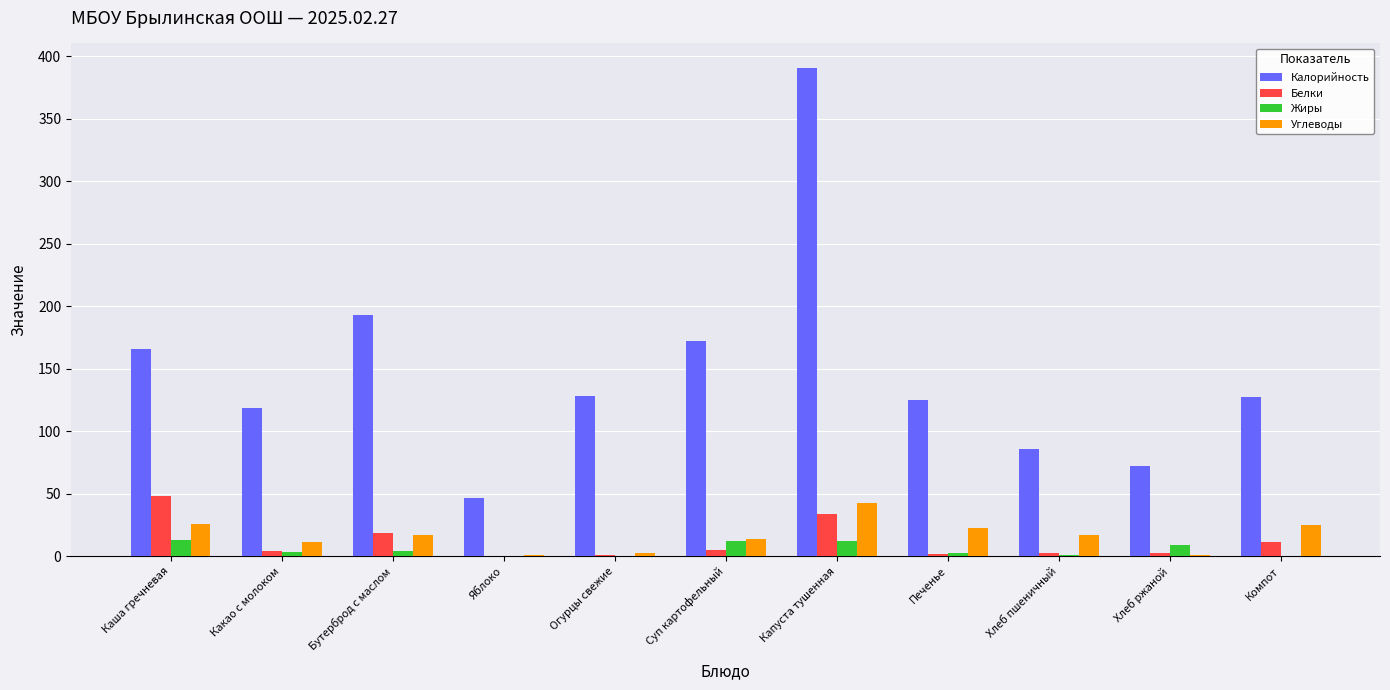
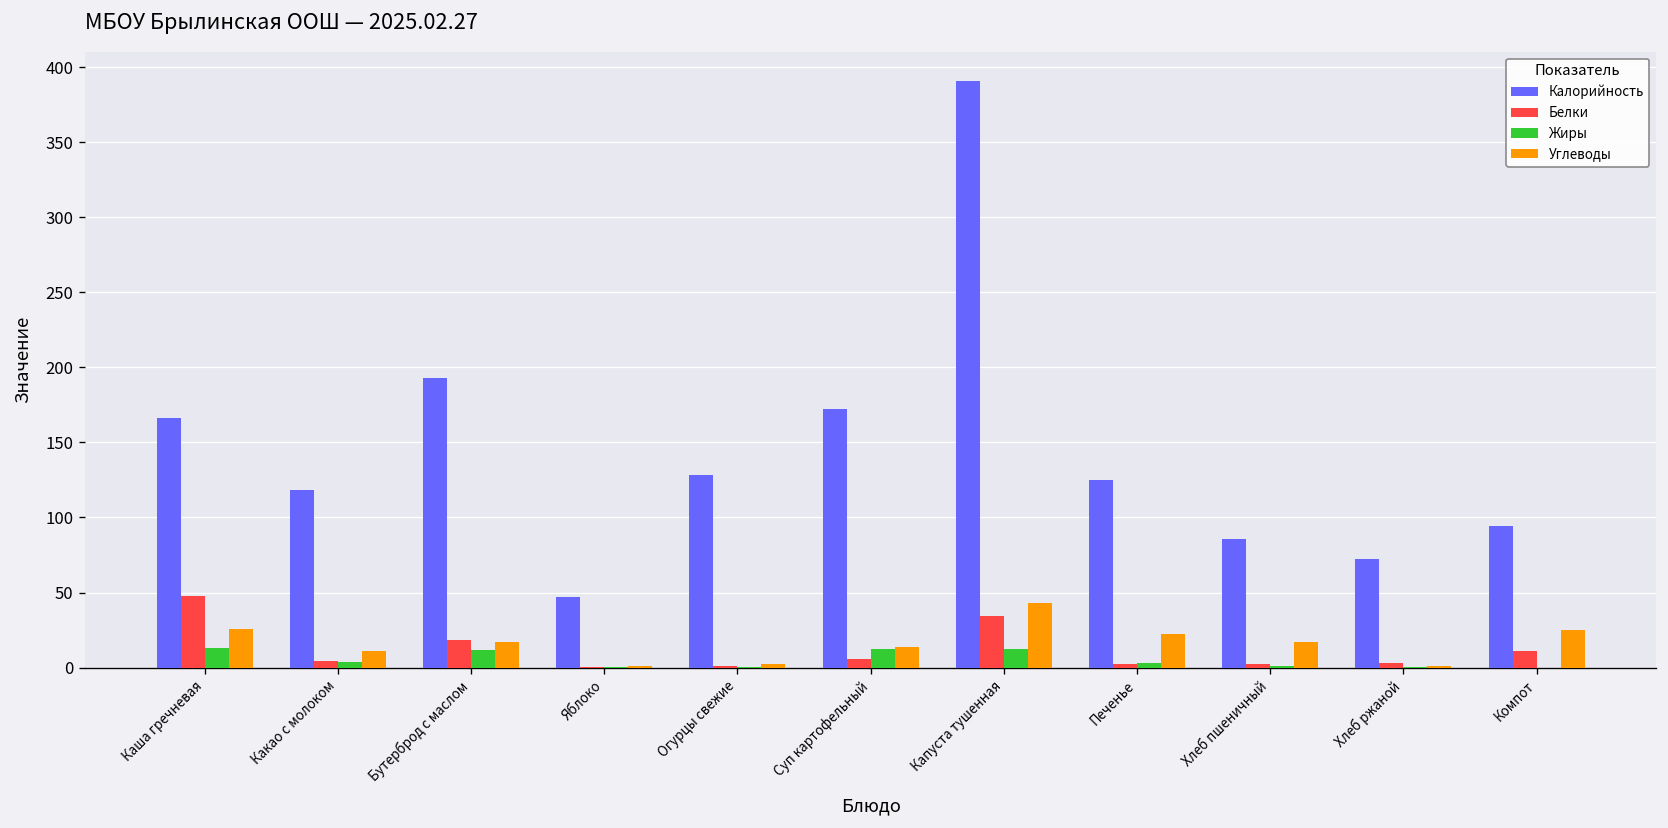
  {
    "Калорийность": {
      "Каша гречневая": 166,
      "Какао с молоком": 119,
      "Бутерброд с маслом": 193,
      "Яблоко": 47,
      "Огурцы свежие": 128,
      "Суп картофельный": 172,
      "Капуста тушенная": 391,
      "Печенье": 125,
      "Хлеб пшеничный": 86,
      "Хлеб ржаной": 72,
-     "Компот": 128
+     "Компот": 94
    },
    "Белки": {
      "Каша гречневая": 48,
      "Какао с молоком": 4,
      "Бутерброд с маслом": 19,
      "Суп картофельный": 5,
      "Капуста тушенная": 34,
      "Печенье": 2,
      "Хлеб пшеничный": 2,
      "Хлеб ржаной": 3,
      "Компот": 11
    },
    "Жиры": {
      "Каша гречневая": 13,
      "Какао с молоком": 4,
-     "Бутерброд с маслом": 5,
+     "Бутерброд с маслом": 12,
      "Суп картофельный": 12,
      "Капуста тушенная": 12,
      "Печенье": 3,
-     "Хлеб ржаной": 9,
+     "Хлеб ржаной": 0,
      "Компот": 0
    },
    "Углеводы": {
      "Каша гречневая": 26,
      "Какао с молоком": 11,
      "Бутерброд с маслом": 17,
      "Огурцы свежие": 2,
      "Суп картофельный": 14,
      "Капуста тушенная": 43,
      "Печенье": 22,
      "Хлеб пшеничный": 17,
      "Компот": 25
    }
  }
